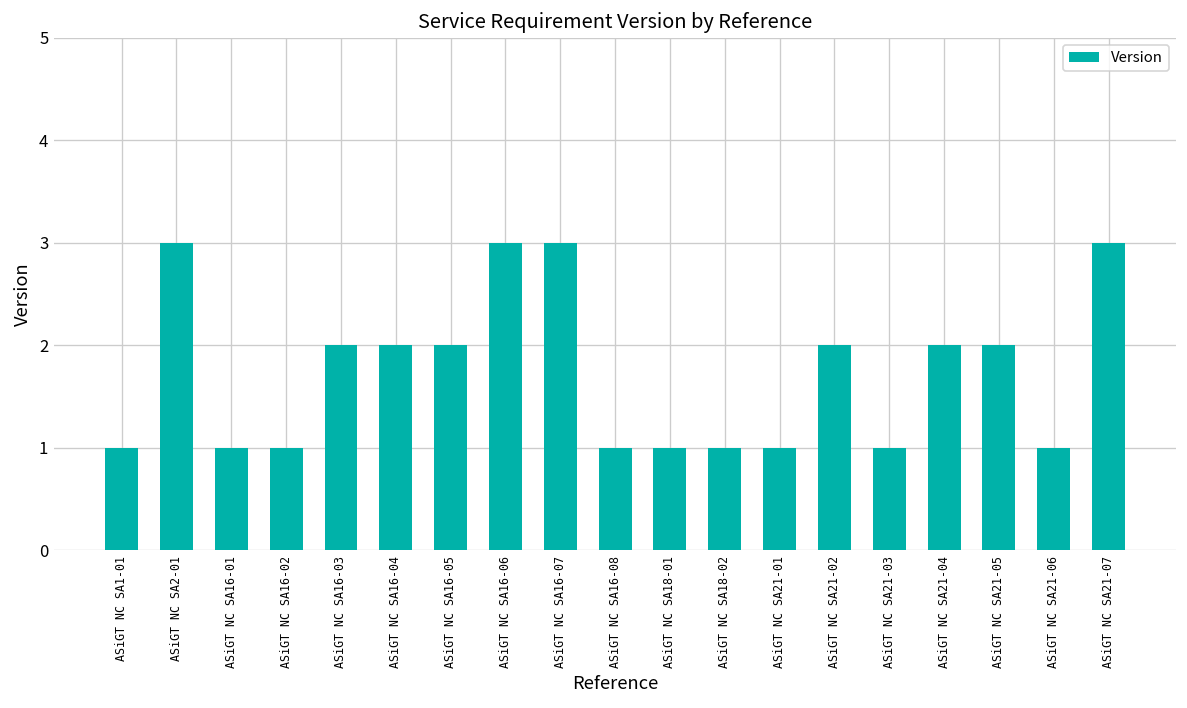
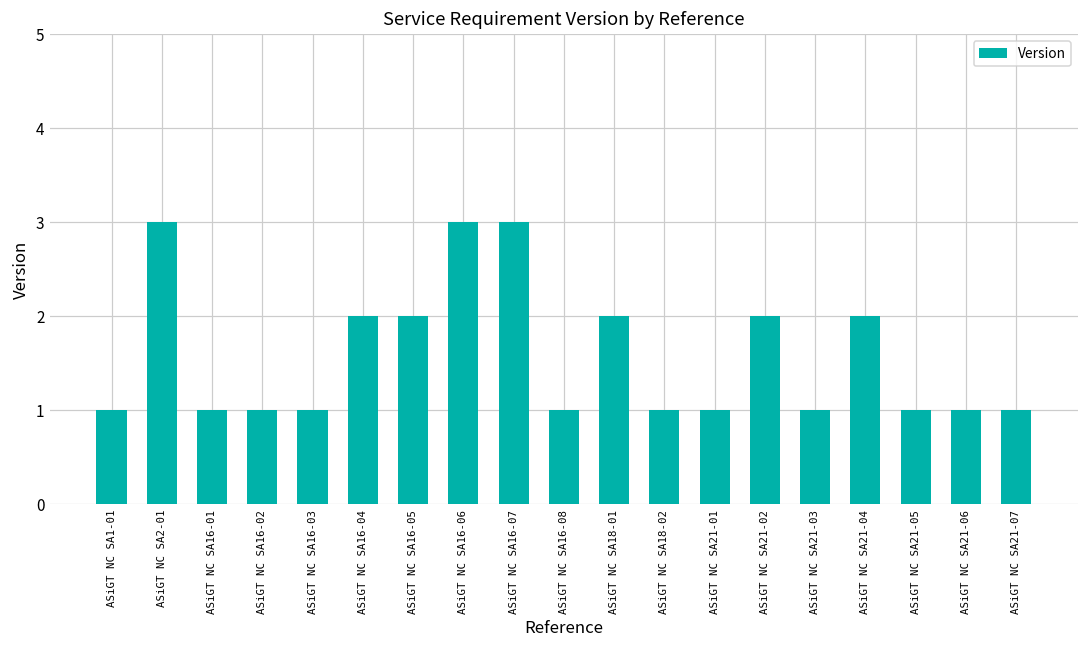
  {
    "ASiGT NC SA1-01": 1,
    "ASiGT NC SA2-01": 3,
    "ASiGT NC SA16-01": 1,
    "ASiGT NC SA16-02": 1,
-   "ASiGT NC SA16-03": 2,
+   "ASiGT NC SA16-03": 1,
    "ASiGT NC SA16-04": 2,
    "ASiGT NC SA16-05": 2,
    "ASiGT NC SA16-06": 3,
    "ASiGT NC SA16-07": 3,
    "ASiGT NC SA16-08": 1,
-   "ASiGT NC SA18-01": 1,
+   "ASiGT NC SA18-01": 2,
    "ASiGT NC SA18-02": 1,
    "ASiGT NC SA21-01": 1,
    "ASiGT NC SA21-02": 2,
    "ASiGT NC SA21-03": 1,
    "ASiGT NC SA21-04": 2,
-   "ASiGT NC SA21-05": 2,
+   "ASiGT NC SA21-05": 1,
    "ASiGT NC SA21-06": 1,
-   "ASiGT NC SA21-07": 3
+   "ASiGT NC SA21-07": 1
  }
